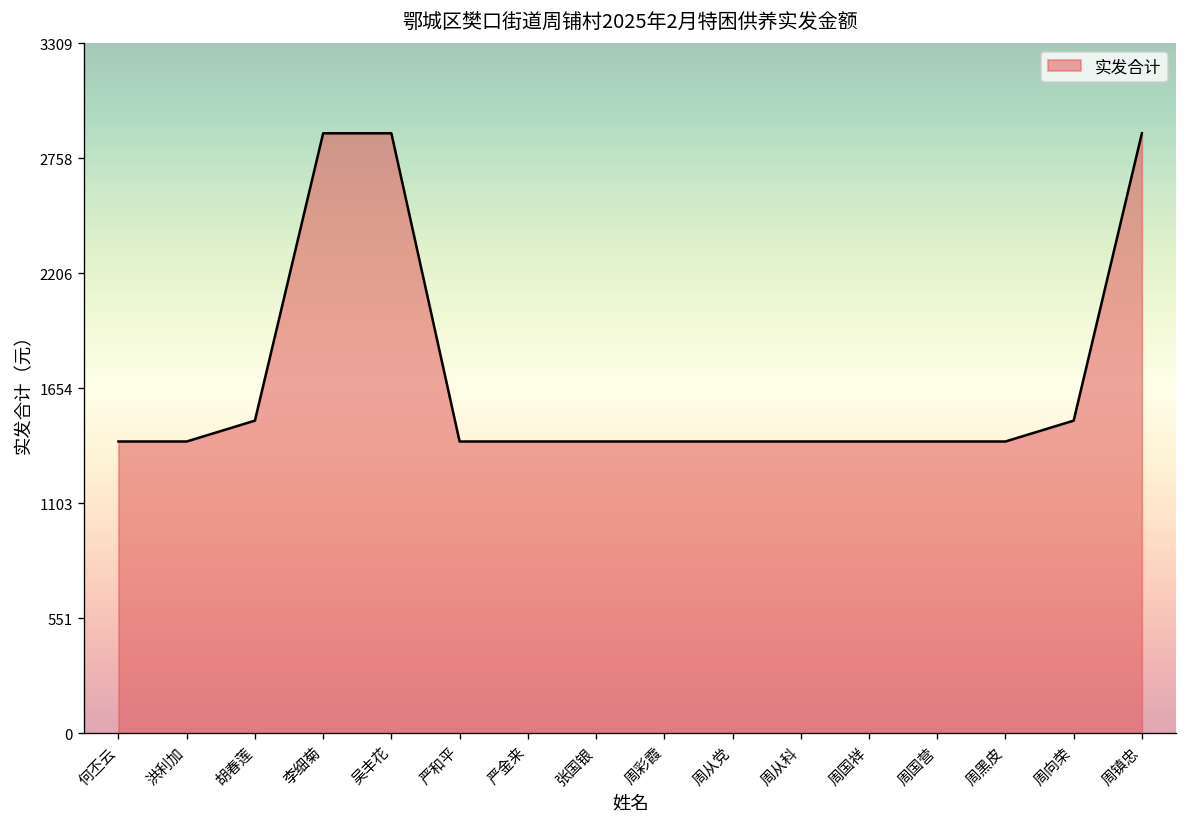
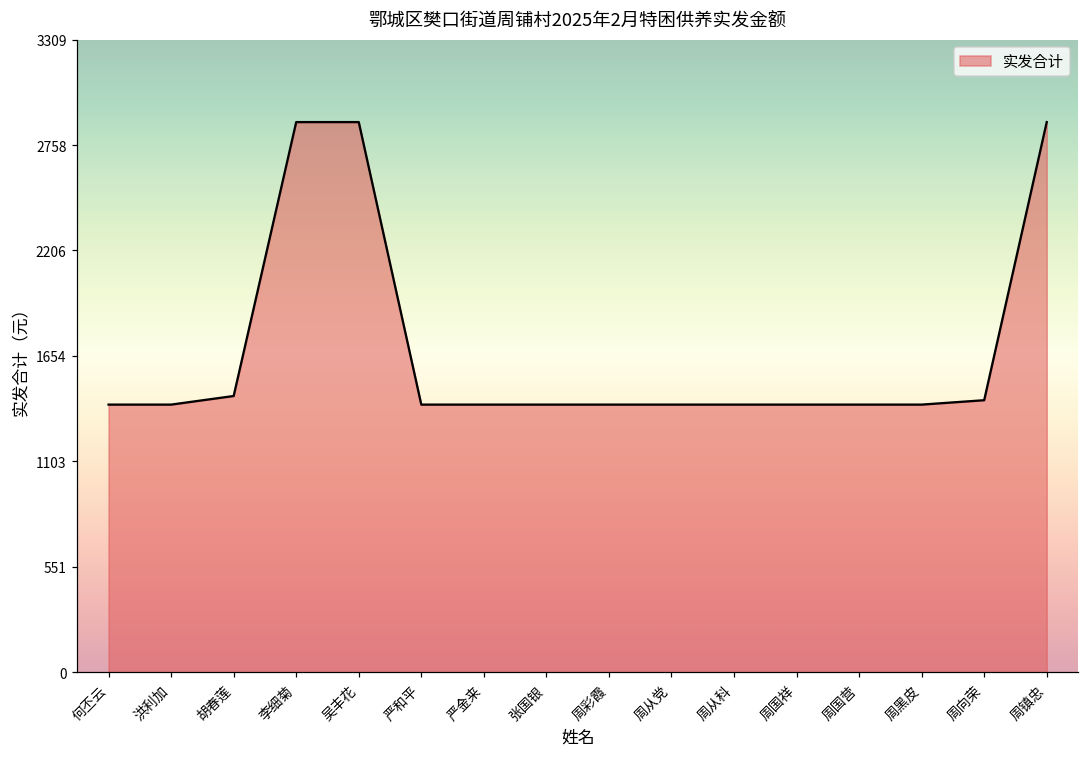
  {
    "何丕云": 1400,
    "洪利加": 1400,
-   "胡春莲": 1500,
+   "胡春莲": 1450,
    "李细菊": 2880,
    "吴丰花": 2880,
    "严和平": 1400,
    "严金来": 1400,
    "张国银": 1400,
    "周彩霞": 1400,
    "周从党": 1400,
    "周从科": 1400,
    "周国祥": 1400,
    "周国营": 1400,
    "周黑皮": 1400,
-   "周向荣": 1500,
+   "周向荣": 1420,
    "周镇忠": 2880
  }
